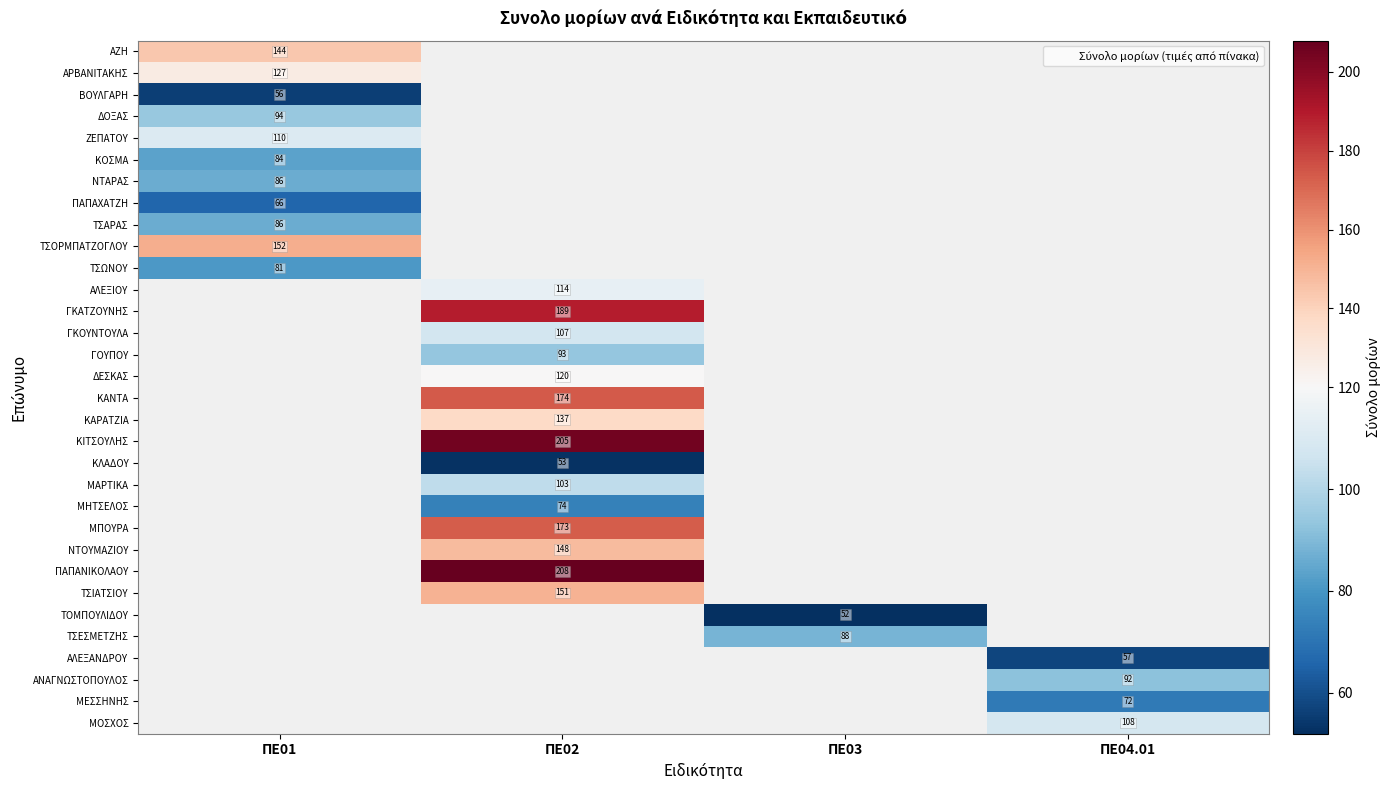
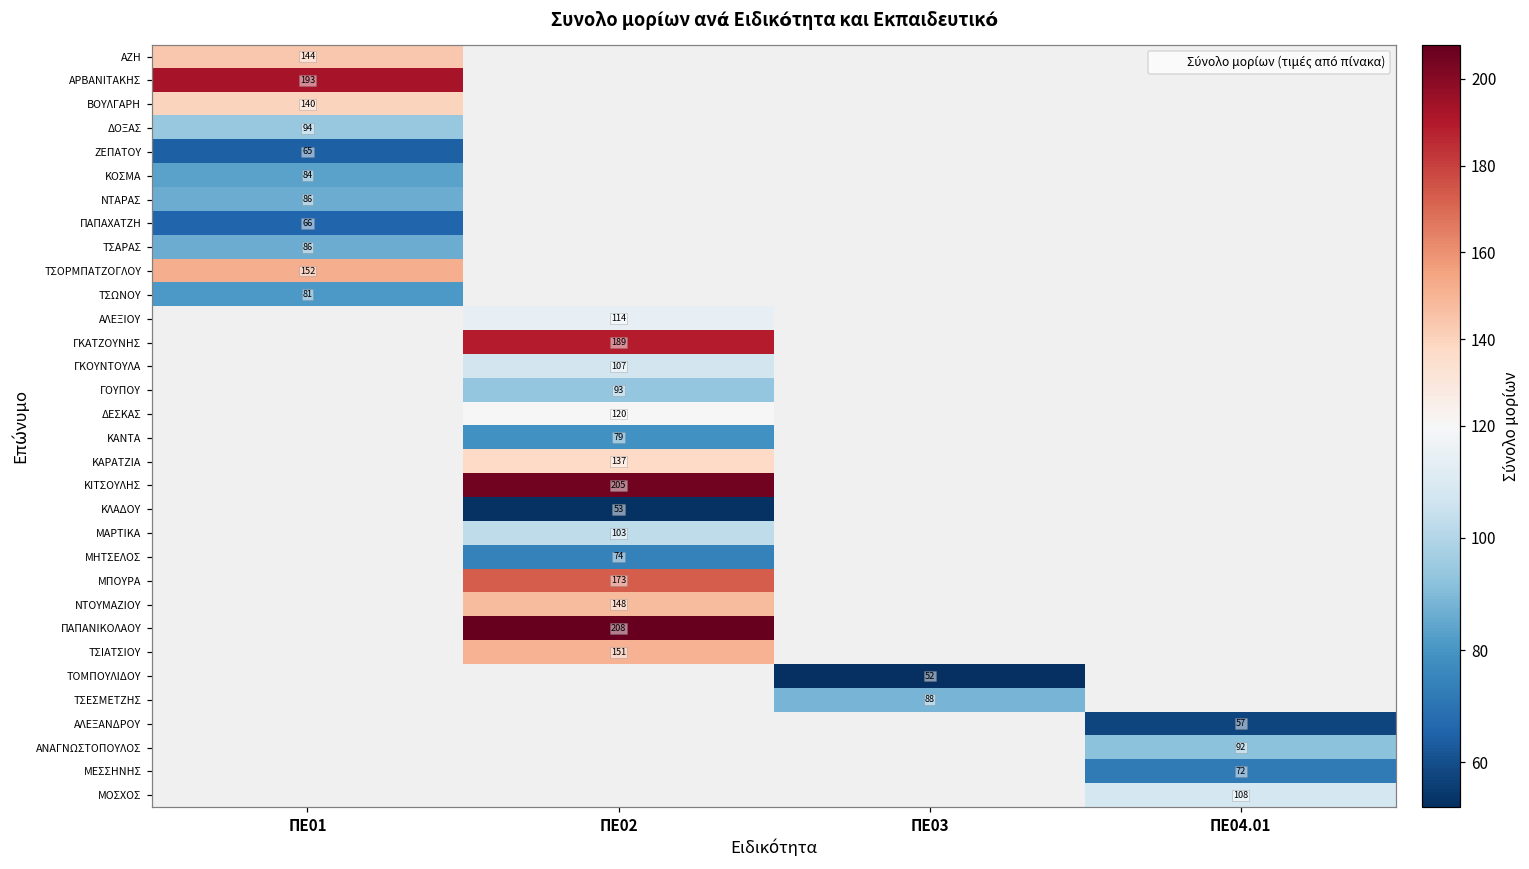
  {
    "ΑΡΒΑΝΙΤΑΚΗΣ": {
-     "ΠΕ01": 127
+     "ΠΕ01": 193
    },
    "ΒΟΥΛΓΑΡΗ": {
-     "ΠΕ01": 56
+     "ΠΕ01": 140
    },
    "ΖΕΠΑΤΟΥ": {
-     "ΠΕ01": 110
+     "ΠΕ01": 65
    },
    "ΚΑΝΤΑ": {
-     "ΠΕ02": 174
+     "ΠΕ02": 79
    }
  }
